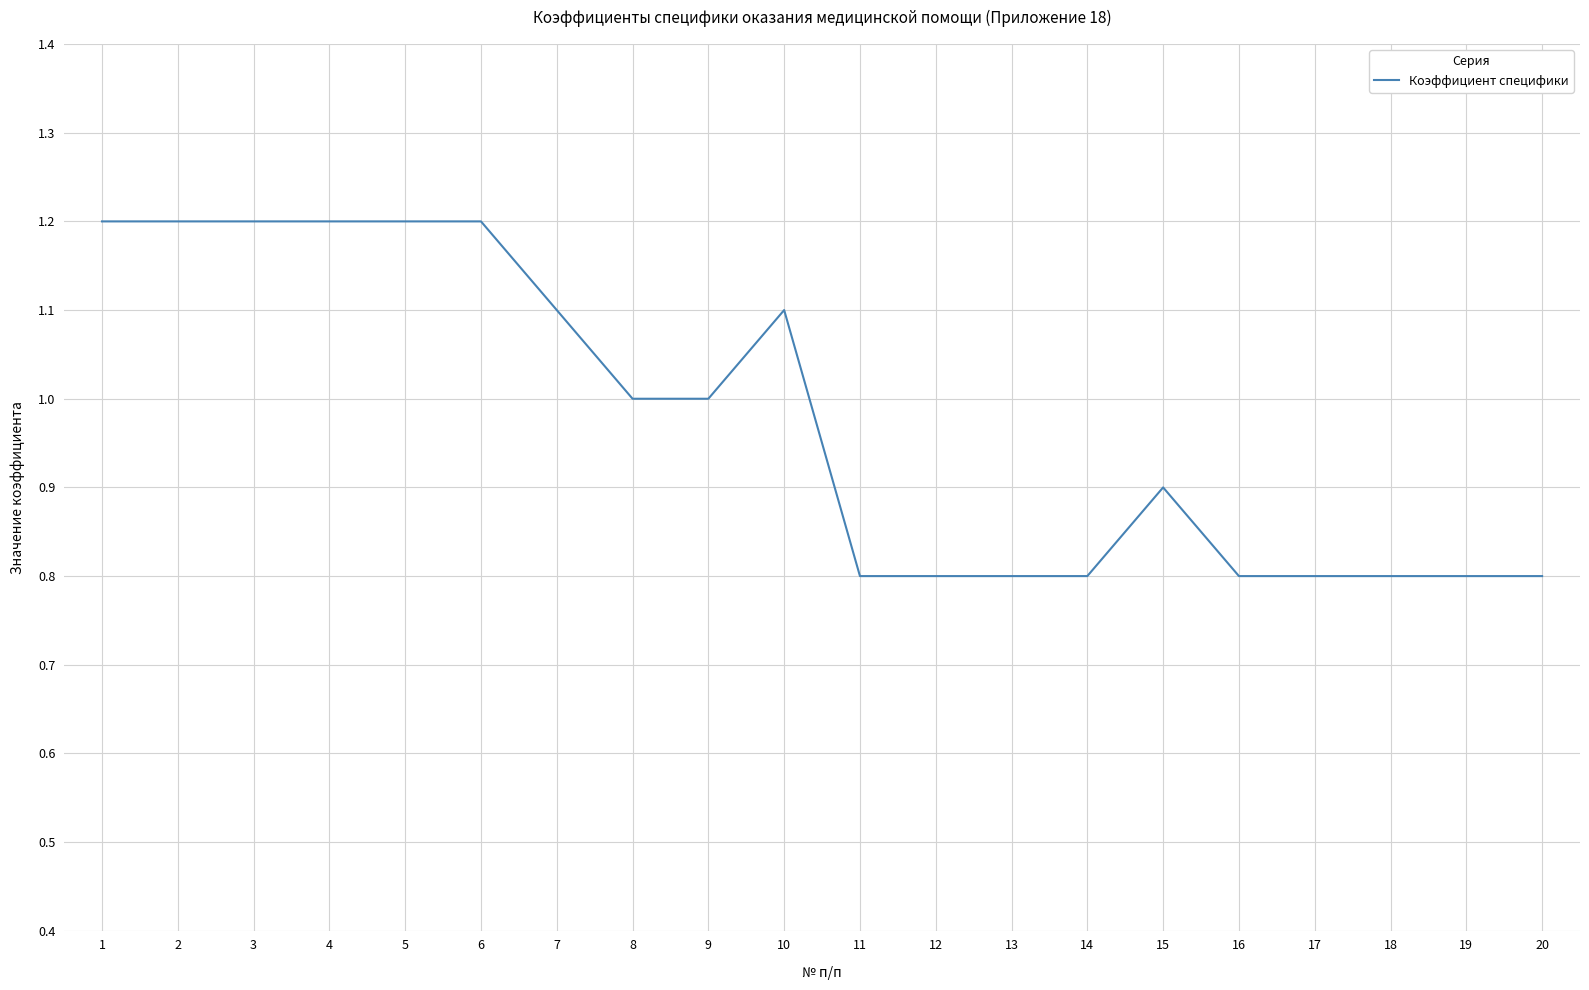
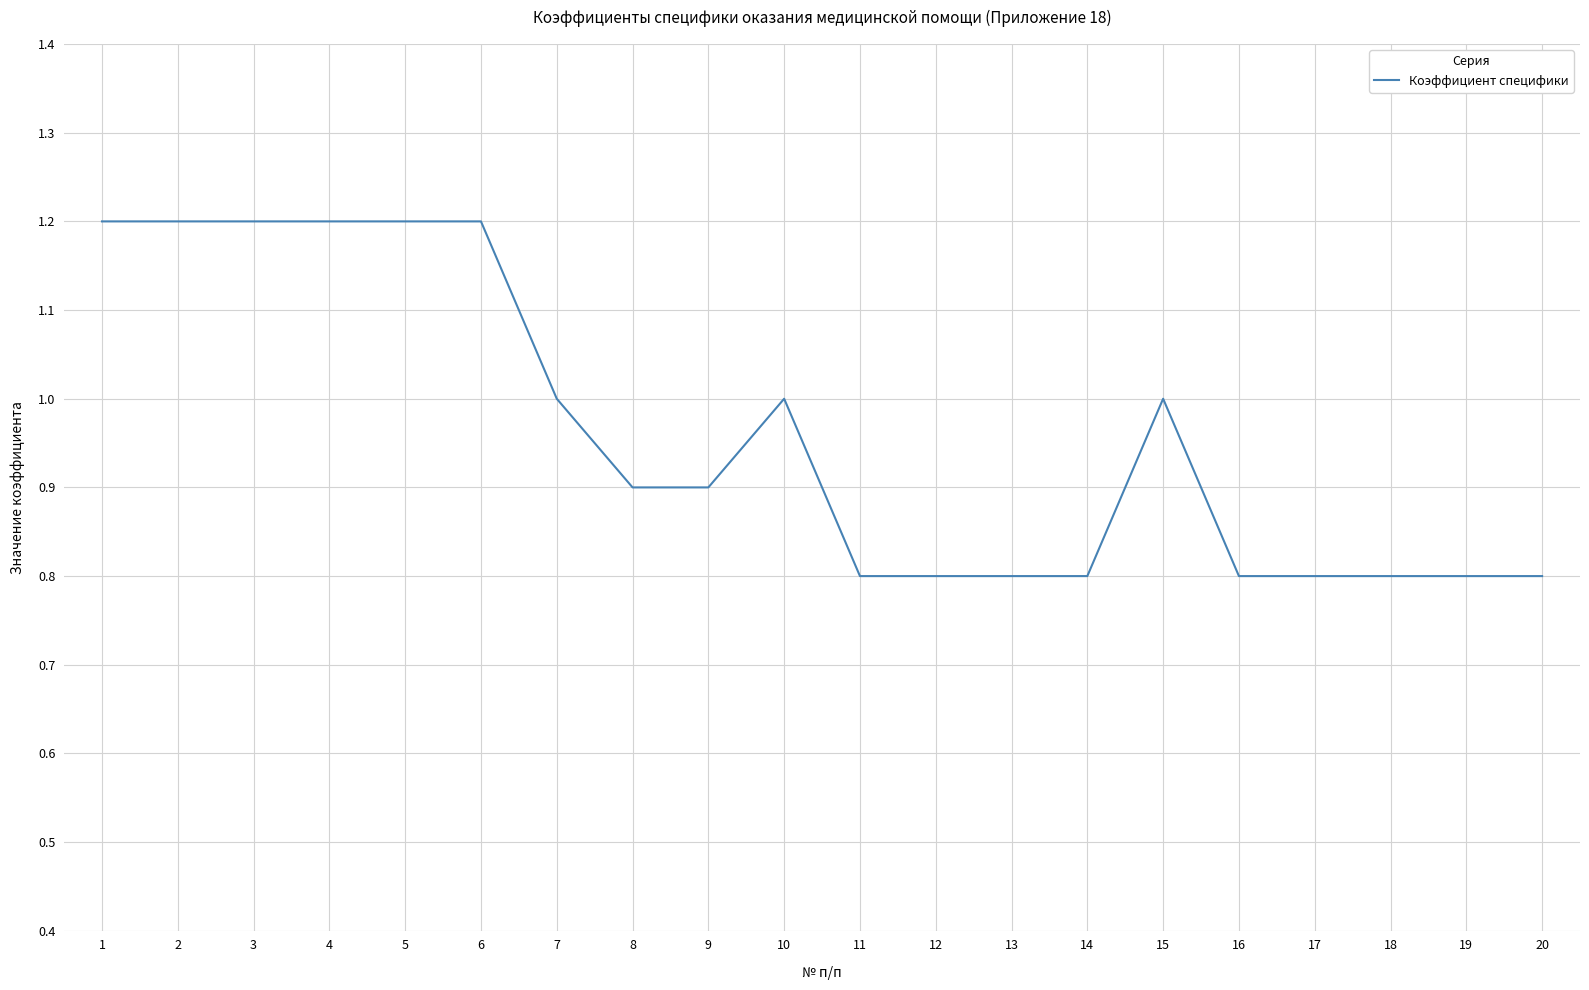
  {
    "1": 1.2,
    "2": 1.2,
    "3": 1.2,
    "4": 1.2,
    "5": 1.2,
    "6": 1.2,
-   "7": 1.1,
-   "8": 1.0,
-   "9": 1.0,
-   "10": 1.1,
+   "7": 1.0,
+   "8": 0.9,
+   "9": 0.9,
+   "10": 1.0,
    "11": 0.8,
    "12": 0.8,
    "13": 0.8,
    "14": 0.8,
-   "15": 0.9,
+   "15": 1.0,
    "16": 0.8,
    "17": 0.8,
    "18": 0.8,
    "19": 0.8,
    "20": 0.8
  }
